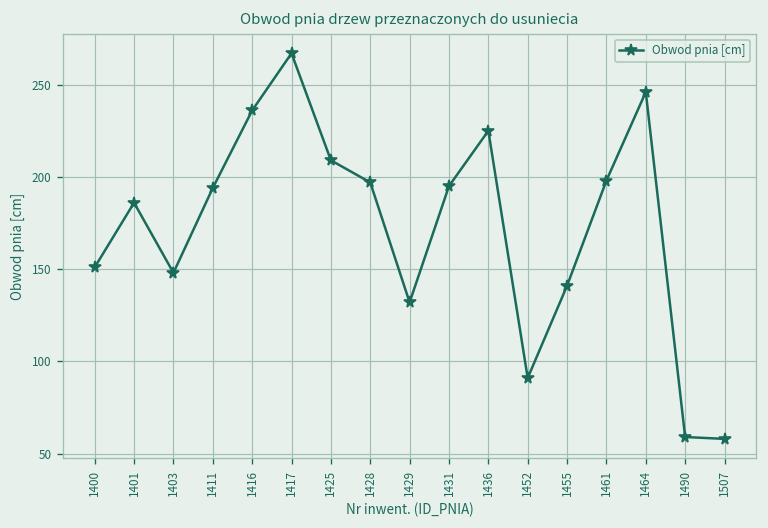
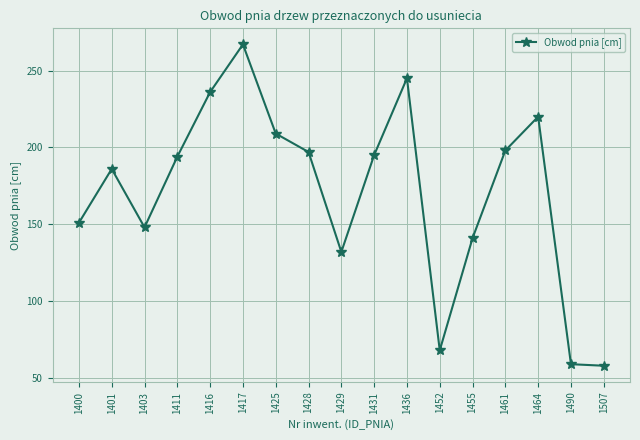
  {
    "1400": 151,
    "1401": 186,
    "1403": 148,
    "1411": 194,
    "1416": 236,
    "1417": 267,
    "1425": 209,
    "1428": 197,
    "1429": 132,
    "1431": 195,
-   "1436": 225,
-   "1452": 91,
+   "1436": 245,
+   "1452": 68,
    "1455": 141,
    "1461": 198,
-   "1464": 246,
+   "1464": 220,
    "1490": 59,
    "1507": 58
  }
